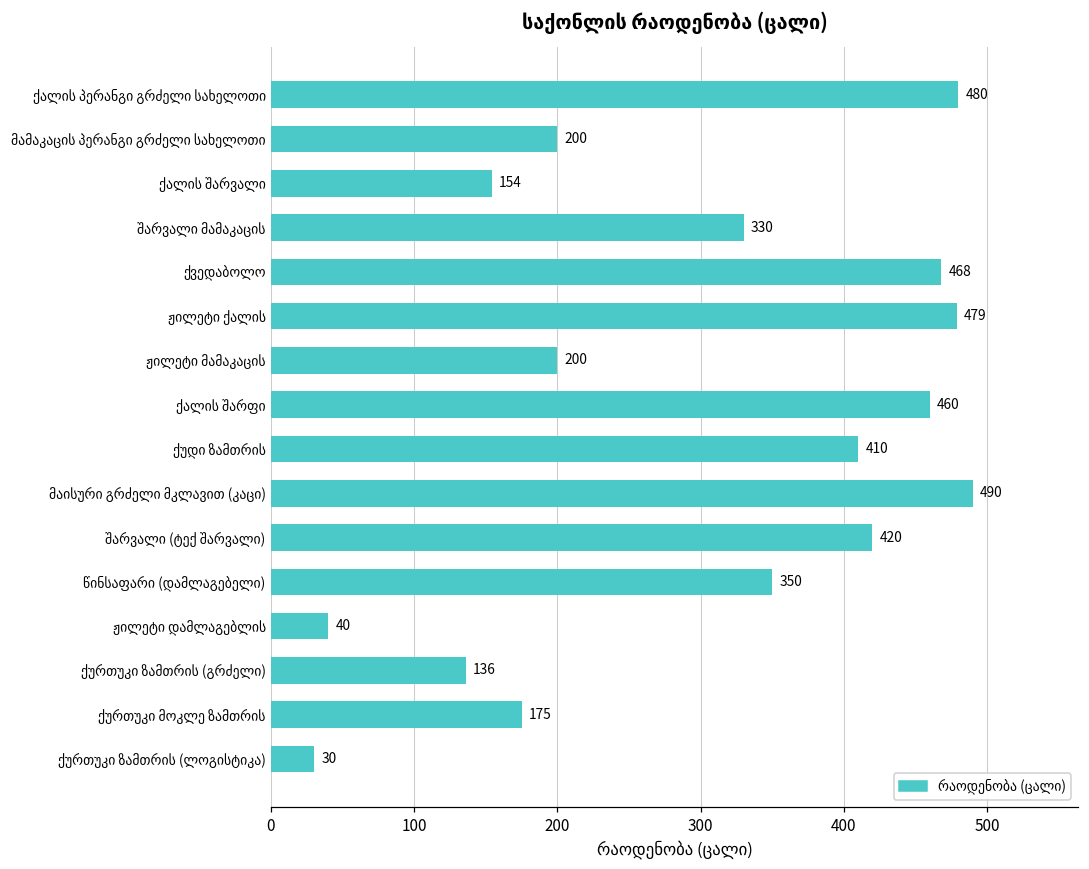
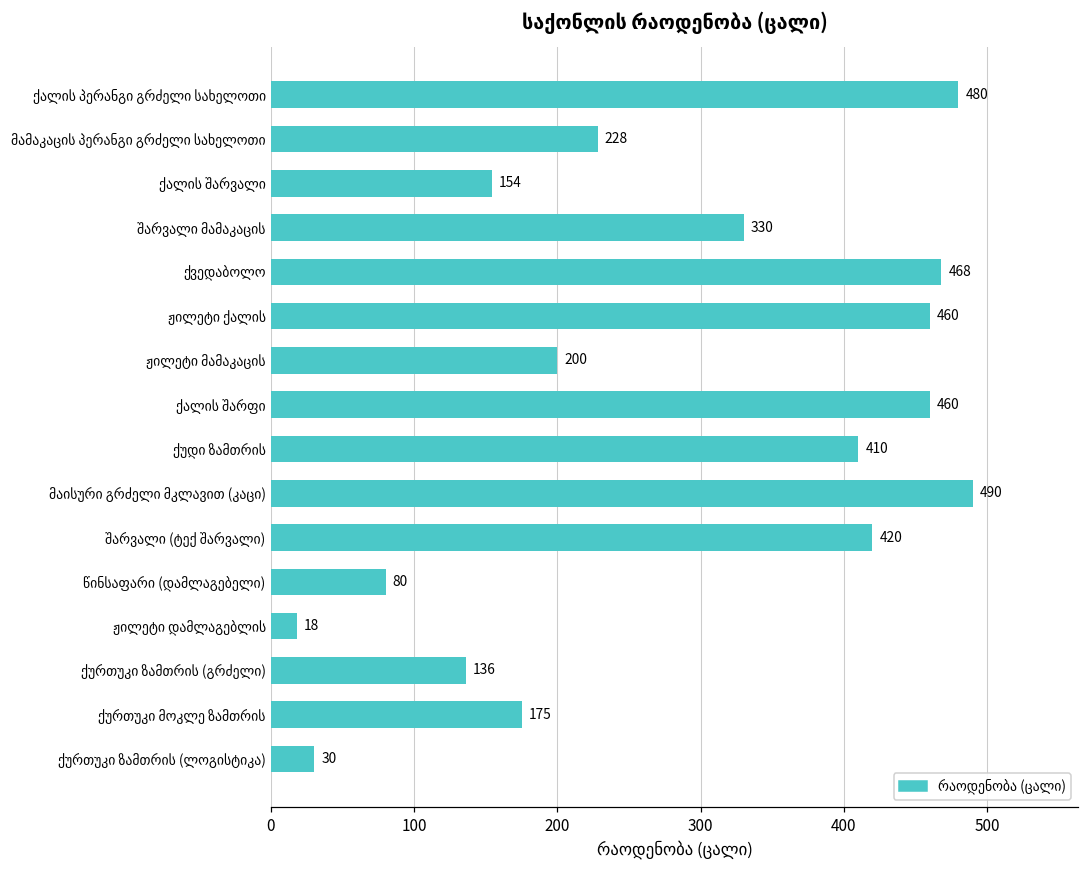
  {
    "ქალის პერანგი გრძელი სახელოთი": 480,
-   "მამაკაცის პერანგი გრძელი სახელოთი": 200,
+   "მამაკაცის პერანგი გრძელი სახელოთი": 228,
    "ქალის შარვალი": 154,
    "შარვალი მამაკაცის": 330,
    "ქვედაბოლო": 468,
-   "ჟილეტი ქალის": 479,
+   "ჟილეტი ქალის": 460,
    "ჟილეტი მამაკაცის": 200,
    "ქალის შარფი": 460,
    "ქუდი ზამთრის": 410,
    "მაისური გრძელი მკლავით (კაცი)": 490,
    "შარვალი (ტექ შარვალი)": 420,
-   "წინსაფარი (დამლაგებელი)": 350,
-   "ჟილეტი დამლაგებლის": 40,
+   "წინსაფარი (დამლაგებელი)": 80,
+   "ჟილეტი დამლაგებლის": 18,
    "ქურთუკი ზამთრის (გრძელი)": 136,
    "ქურთუკი მოკლე ზამთრის": 175,
    "ქურთუკი ზამთრის (ლოგისტიკა)": 30
  }
